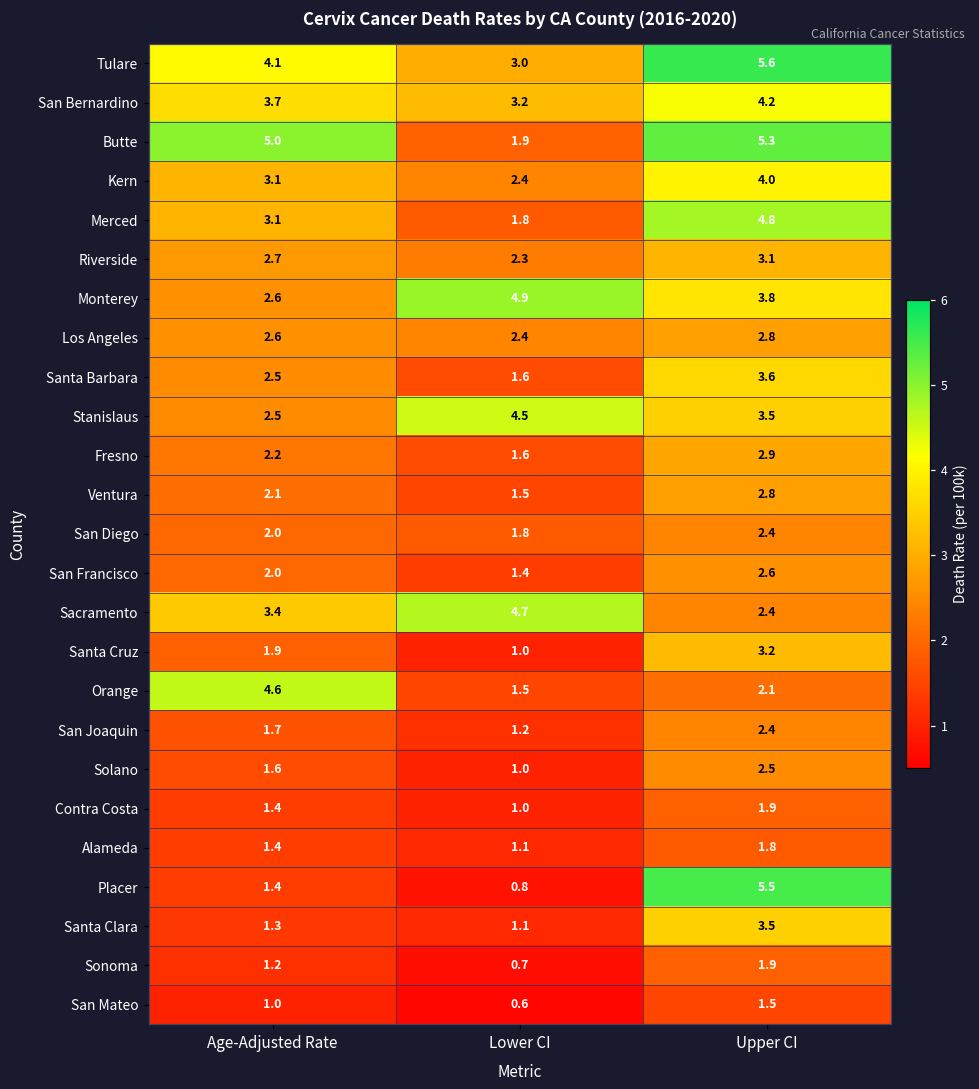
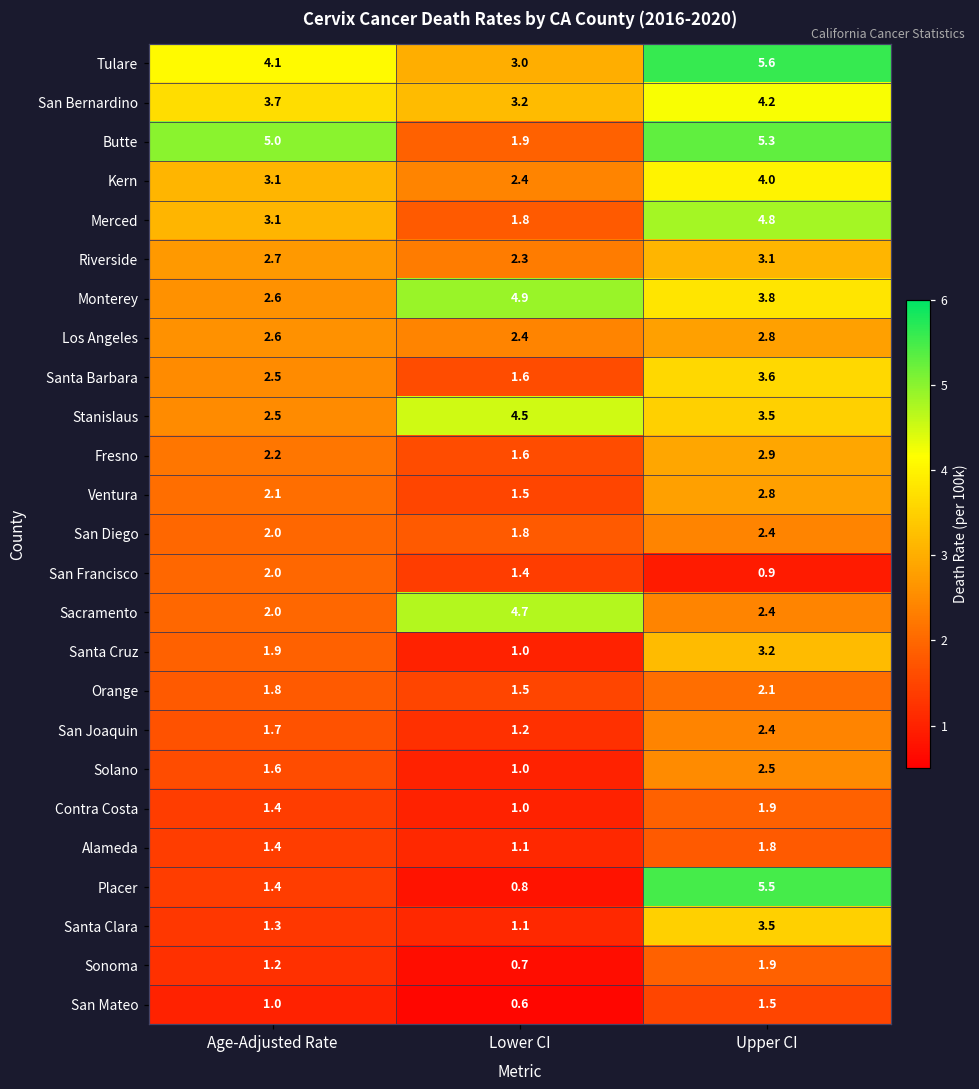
  {
    "Tulare": {
      "Age-Adjusted Rate": 4.1,
      "Lower CI": 3.0,
      "Upper CI": 5.6
    },
    "San Bernardino": {
      "Age-Adjusted Rate": 3.7,
      "Lower CI": 3.2,
      "Upper CI": 4.2
    },
    "Butte": {
      "Age-Adjusted Rate": 5.0,
      "Lower CI": 1.9,
      "Upper CI": 5.3
    },
    "Kern": {
      "Age-Adjusted Rate": 3.1,
      "Lower CI": 2.4,
      "Upper CI": 4.0
    },
    "Merced": {
      "Age-Adjusted Rate": 3.1,
      "Lower CI": 1.8,
      "Upper CI": 4.8
    },
    "Riverside": {
      "Age-Adjusted Rate": 2.7,
      "Lower CI": 2.3,
      "Upper CI": 3.1
    },
    "Monterey": {
      "Age-Adjusted Rate": 2.6,
      "Lower CI": 4.9,
      "Upper CI": 3.8
    },
    "Los Angeles": {
      "Age-Adjusted Rate": 2.6,
      "Lower CI": 2.4,
      "Upper CI": 2.8
    },
    "Santa Barbara": {
      "Age-Adjusted Rate": 2.5,
      "Lower CI": 1.6,
      "Upper CI": 3.6
    },
    "Stanislaus": {
      "Age-Adjusted Rate": 2.5,
      "Lower CI": 4.5,
      "Upper CI": 3.5
    },
    "Fresno": {
      "Age-Adjusted Rate": 2.2,
      "Lower CI": 1.6,
      "Upper CI": 2.9
    },
    "Ventura": {
      "Age-Adjusted Rate": 2.1,
      "Lower CI": 1.5,
      "Upper CI": 2.8
    },
    "San Diego": {
      "Age-Adjusted Rate": 2.0,
      "Lower CI": 1.8,
      "Upper CI": 2.4
    },
    "San Francisco": {
      "Age-Adjusted Rate": 2.0,
      "Lower CI": 1.4,
-     "Upper CI": 2.6
+     "Upper CI": 0.9
    },
    "Sacramento": {
-     "Age-Adjusted Rate": 3.4,
+     "Age-Adjusted Rate": 2.0,
      "Lower CI": 4.7,
      "Upper CI": 2.4
    },
    "Santa Cruz": {
      "Age-Adjusted Rate": 1.9,
      "Lower CI": 1.0,
      "Upper CI": 3.2
    },
    "Orange": {
-     "Age-Adjusted Rate": 4.6,
+     "Age-Adjusted Rate": 1.8,
      "Lower CI": 1.5,
      "Upper CI": 2.1
    },
    "San Joaquin": {
      "Age-Adjusted Rate": 1.7,
      "Lower CI": 1.2,
      "Upper CI": 2.4
    },
    "Solano": {
      "Age-Adjusted Rate": 1.6,
      "Lower CI": 1.0,
      "Upper CI": 2.5
    },
    "Contra Costa": {
      "Age-Adjusted Rate": 1.4,
      "Lower CI": 1.0,
      "Upper CI": 1.9
    },
    "Alameda": {
      "Age-Adjusted Rate": 1.4,
      "Lower CI": 1.1,
      "Upper CI": 1.8
    },
    "Placer": {
      "Age-Adjusted Rate": 1.4,
      "Lower CI": 0.8,
      "Upper CI": 5.5
    },
    "Santa Clara": {
      "Age-Adjusted Rate": 1.3,
      "Lower CI": 1.1,
      "Upper CI": 3.5
    },
    "Sonoma": {
      "Age-Adjusted Rate": 1.2,
      "Lower CI": 0.7,
      "Upper CI": 1.9
    },
    "San Mateo": {
      "Age-Adjusted Rate": 1.0,
      "Lower CI": 0.6,
      "Upper CI": 1.5
    }
  }
